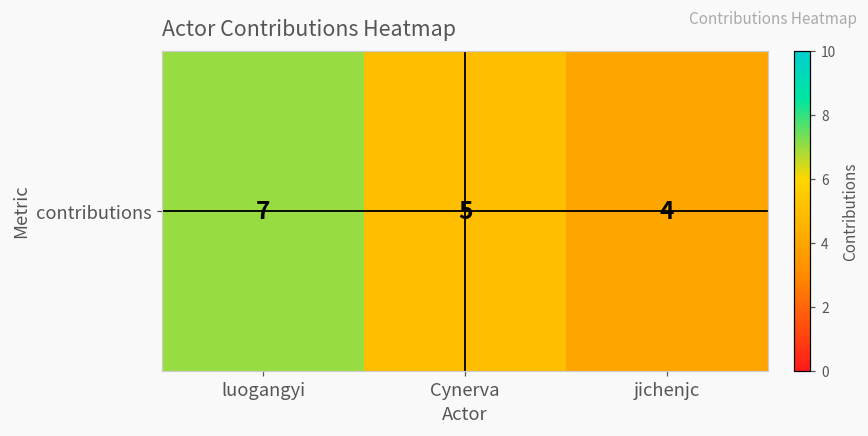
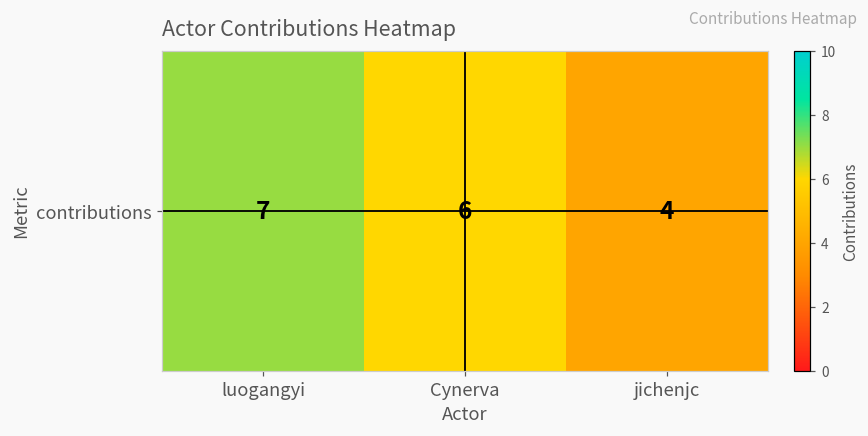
  {
    "contributions": {
      "luogangyi": 7,
-     "Cynerva": 5,
+     "Cynerva": 6,
      "jichenjc": 4
    }
  }
